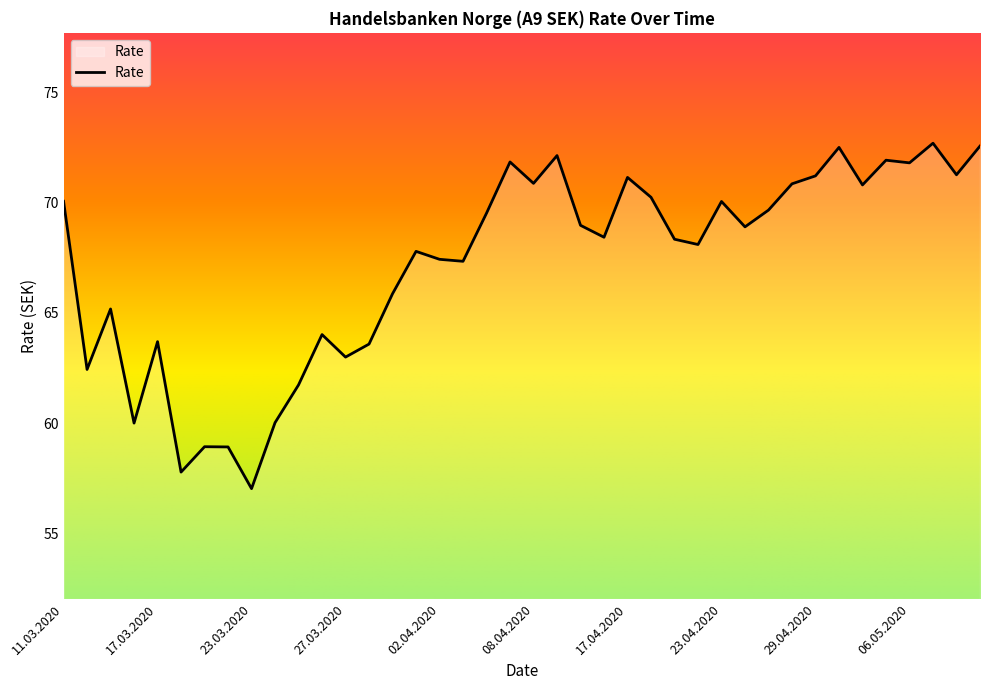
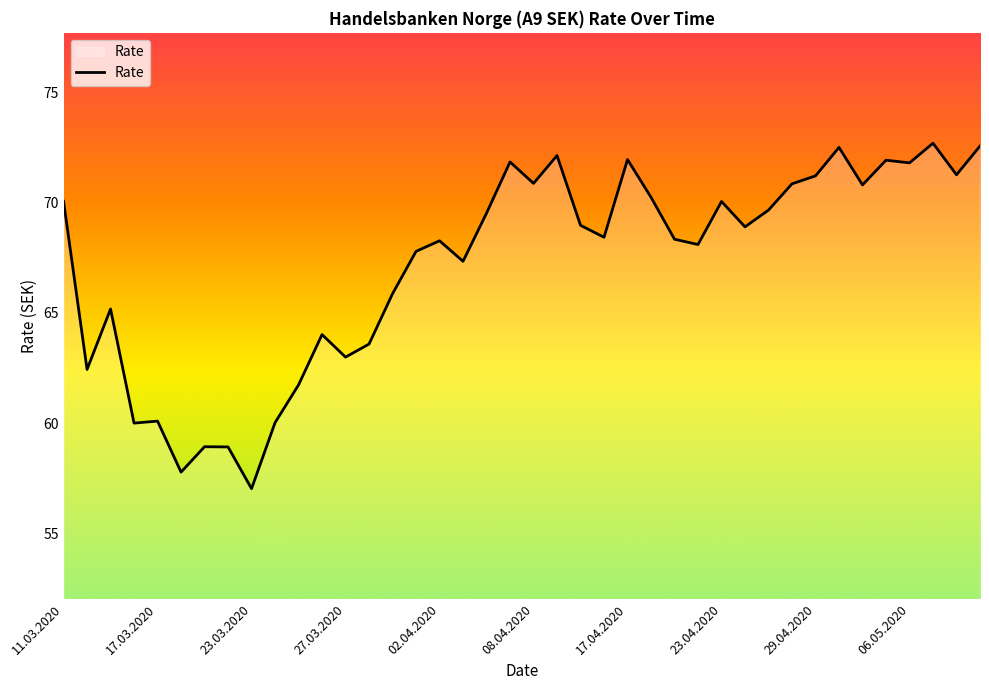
  {
    "11.03.2020": 70.1,
-   "17.03.2020": 63.7,
+   "17.03.2020": 60.1,
    "23.03.2020": 57.0,
    "27.03.2020": 63.0,
-   "02.04.2020": 67.4,
+   "02.04.2020": 68.3,
    "08.04.2020": 70.9,
-   "17.04.2020": 71.1,
+   "17.04.2020": 72.0,
    "23.04.2020": 70.1,
    "29.04.2020": 71.2,
    "06.05.2020": 71.8
  }
